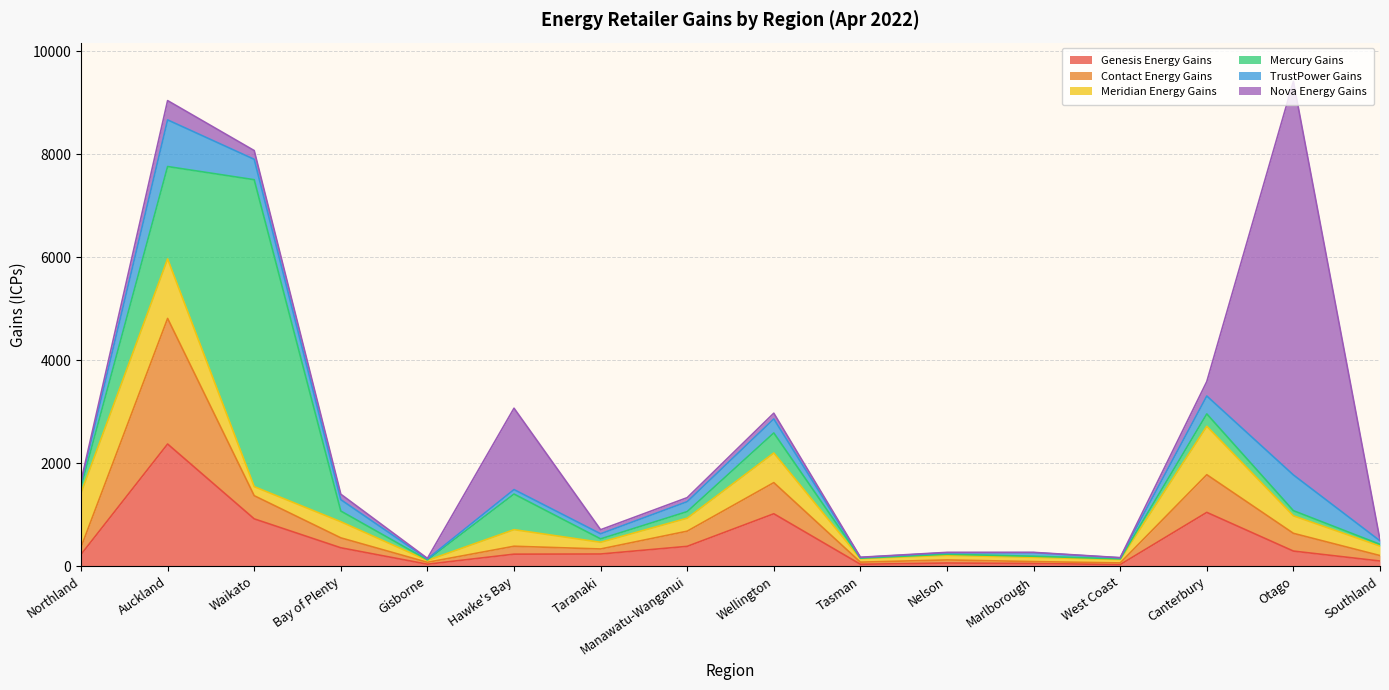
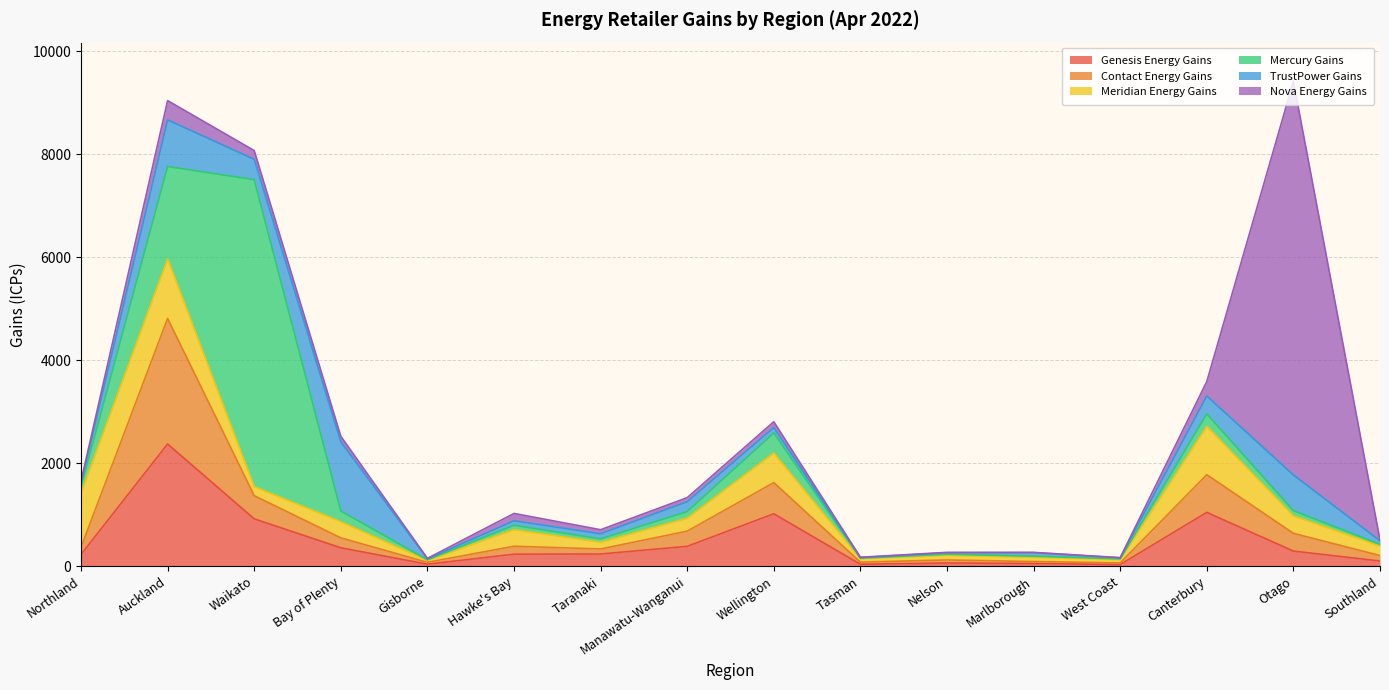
  {
    "Meridian Energy Gains": {
      "Northland": 1100,
      "Auckland": 1200,
      "Waikato": 200,
      "Bay of Plenty": 300,
      "Hawke's Bay": 300,
      "Taranaki": 100,
      "Manawatu-Wanganui": 300,
      "Wellington": 600,
      "Canterbury": 900,
      "Otago": 300
    },
    "Mercury Gains": {
      "Northland": 100,
      "Auckland": 1800,
      "Waikato": 6000,
      "Bay of Plenty": 200,
-     "Hawke's Bay": 700,
+     "Hawke's Bay": 100,
      "Taranaki": 100,
      "Manawatu-Wanganui": 100,
      "Wellington": 400,
      "Canterbury": 200,
      "Otago": 100
    },
    "TrustPower Gains": {
      "Auckland": 900,
      "Waikato": 400,
-     "Bay of Plenty": 200,
+     "Bay of Plenty": 1300,
      "Hawke's Bay": 100,
      "Taranaki": 100,
      "Manawatu-Wanganui": 200,
-     "Wellington": 300,
+     "Wellington": 100,
      "Canterbury": 300,
      "Otago": 700
    },
    "Nova Energy Gains": {
      "Auckland": 400,
      "Waikato": 200,
      "Bay of Plenty": 100,
-     "Hawke's Bay": 1600,
+     "Hawke's Bay": 100,
      "Taranaki": 100,
      "Manawatu-Wanganui": 100,
      "Wellington": 100,
      "Canterbury": 300
    }
  }
